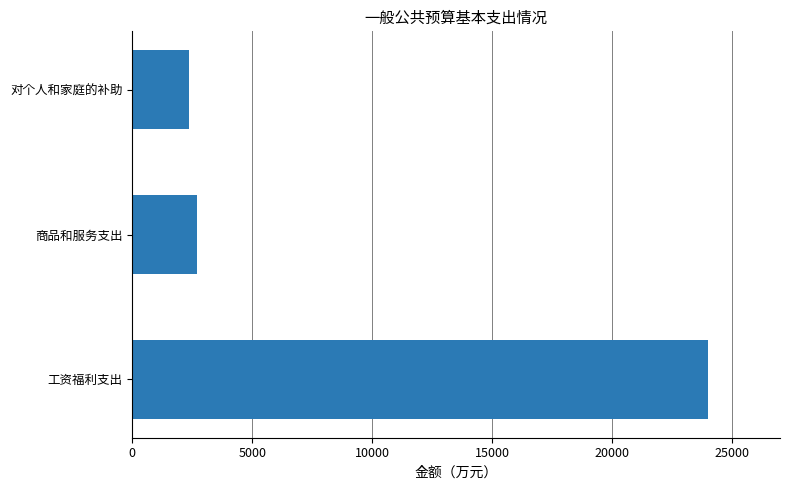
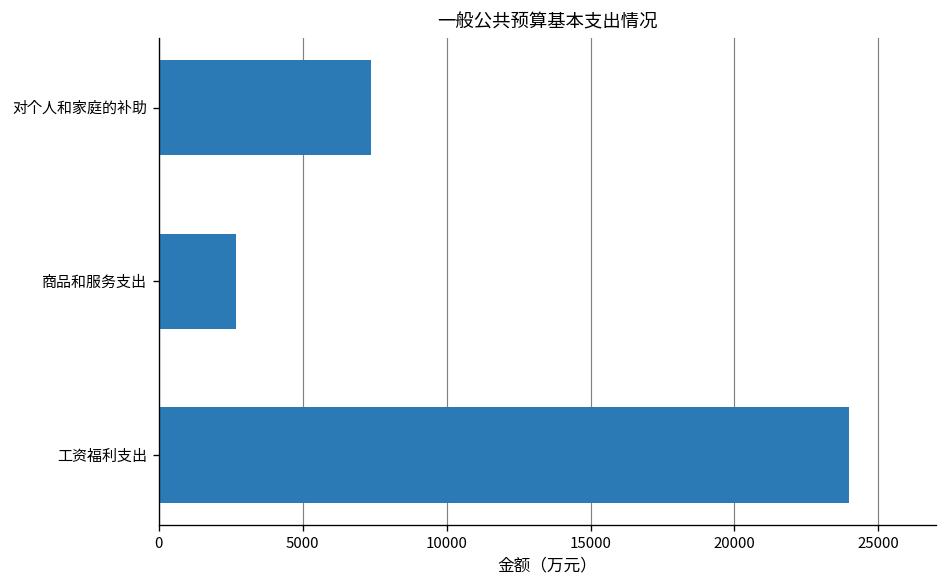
  {
-   "对个人和家庭的补助": 2400,
+   "对个人和家庭的补助": 7400,
    "商品和服务支出": 2700,
    "工资福利支出": 24000
  }
